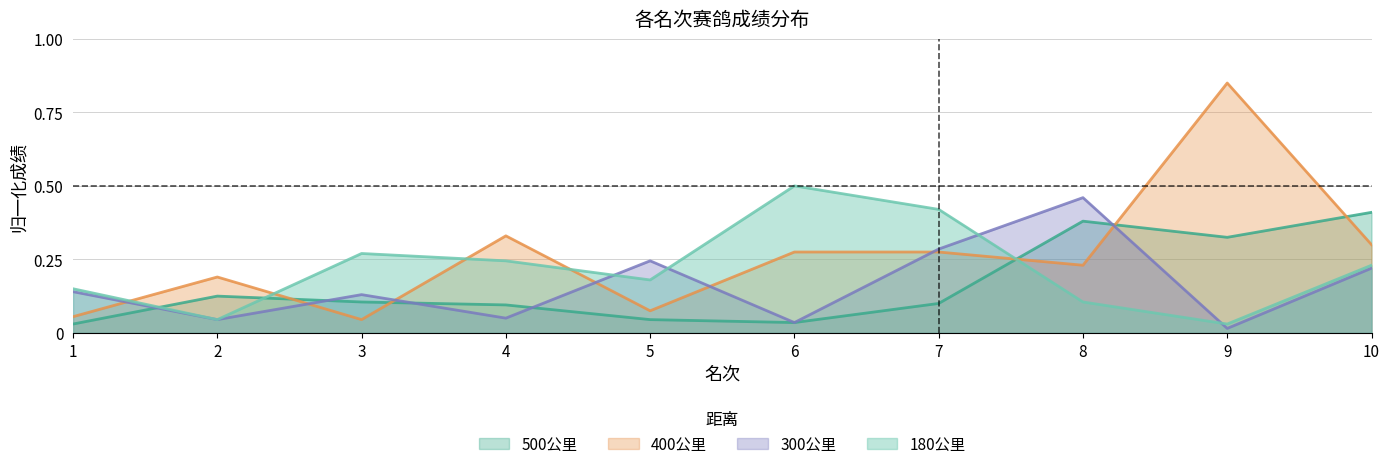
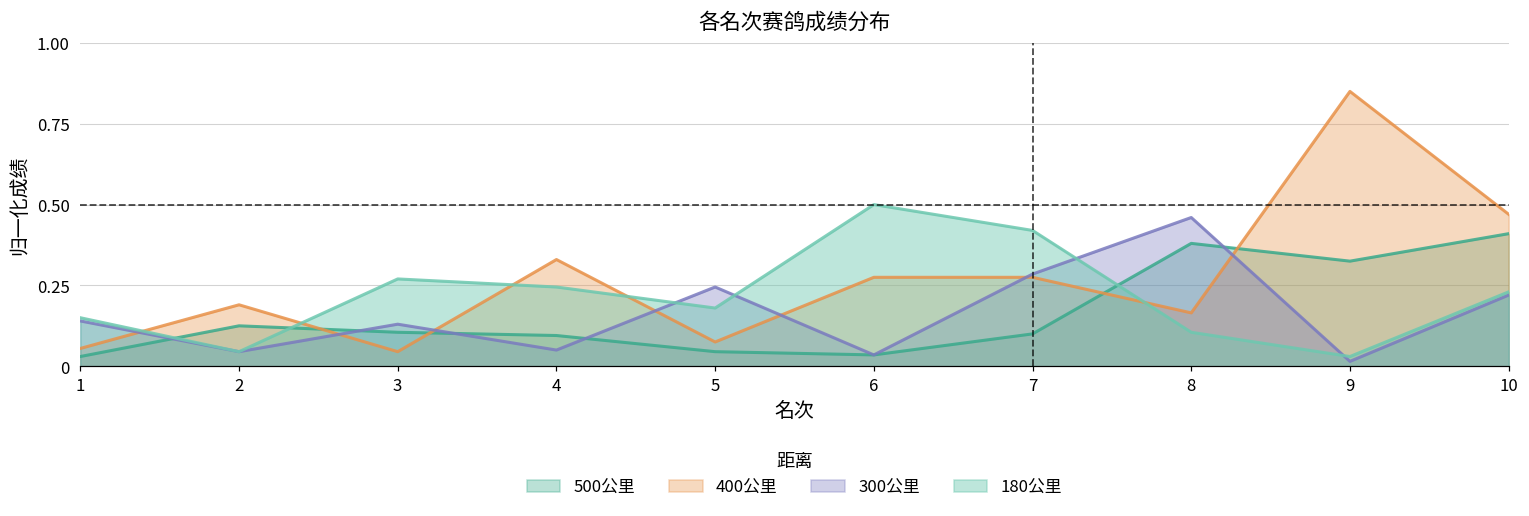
  {
    "400公里": {
      "1": 0.06,
      "2": 0.19,
      "3": 0.05,
      "4": 0.33,
      "5": 0.08,
      "6": 0.28,
      "7": 0.28,
-     "8": 0.23,
+     "8": 0.17,
      "9": 0.85,
-     "10": 0.30
+     "10": 0.47
    }
  }
